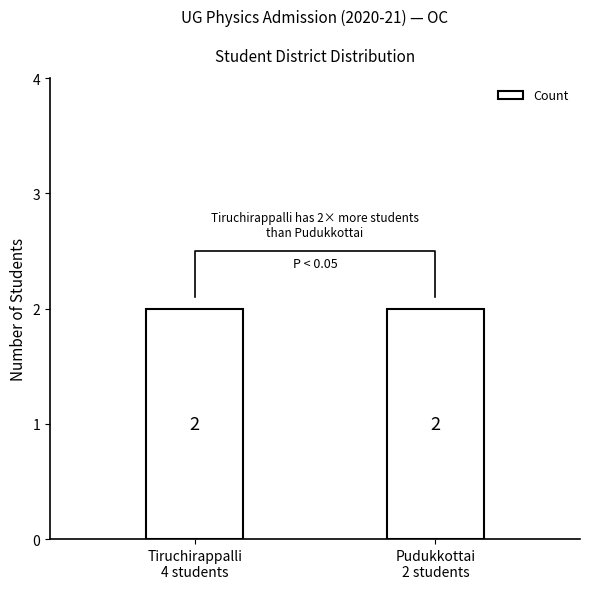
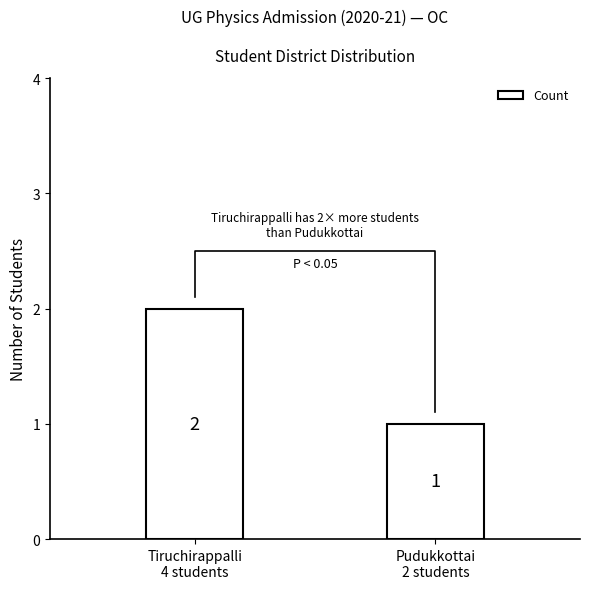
  {
    "Count": {
      "Tiruchirappalli 4 students": 2,
-     "Pudukkottai 2 students": 2
+     "Pudukkottai 2 students": 1
    }
  }
